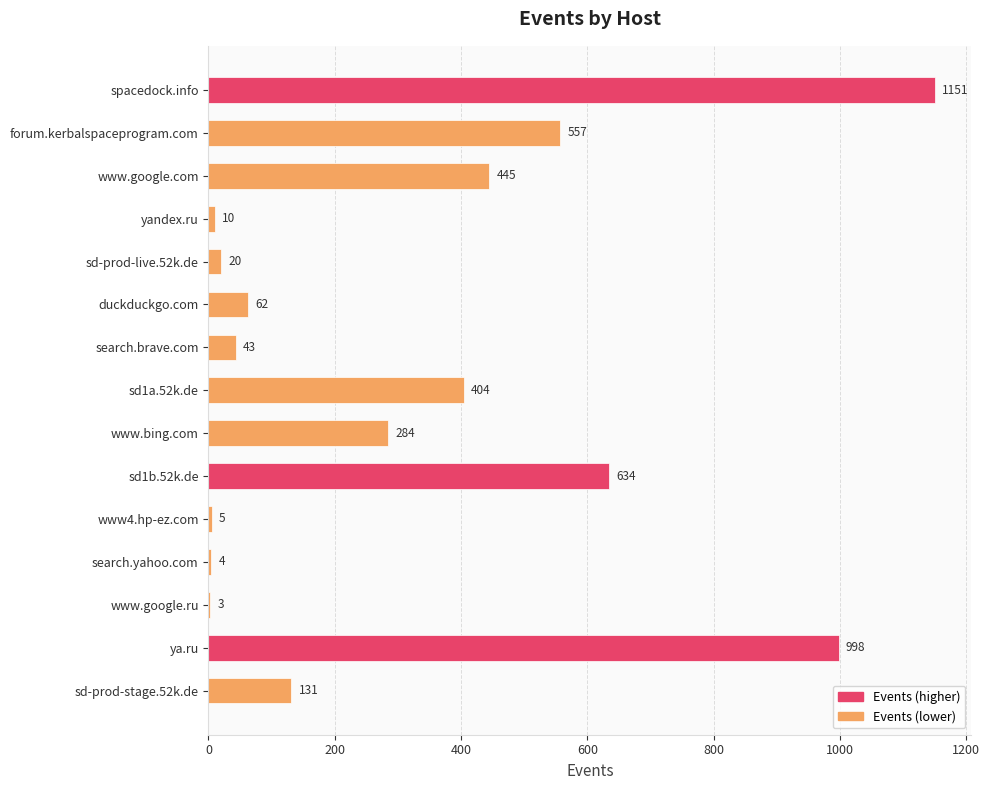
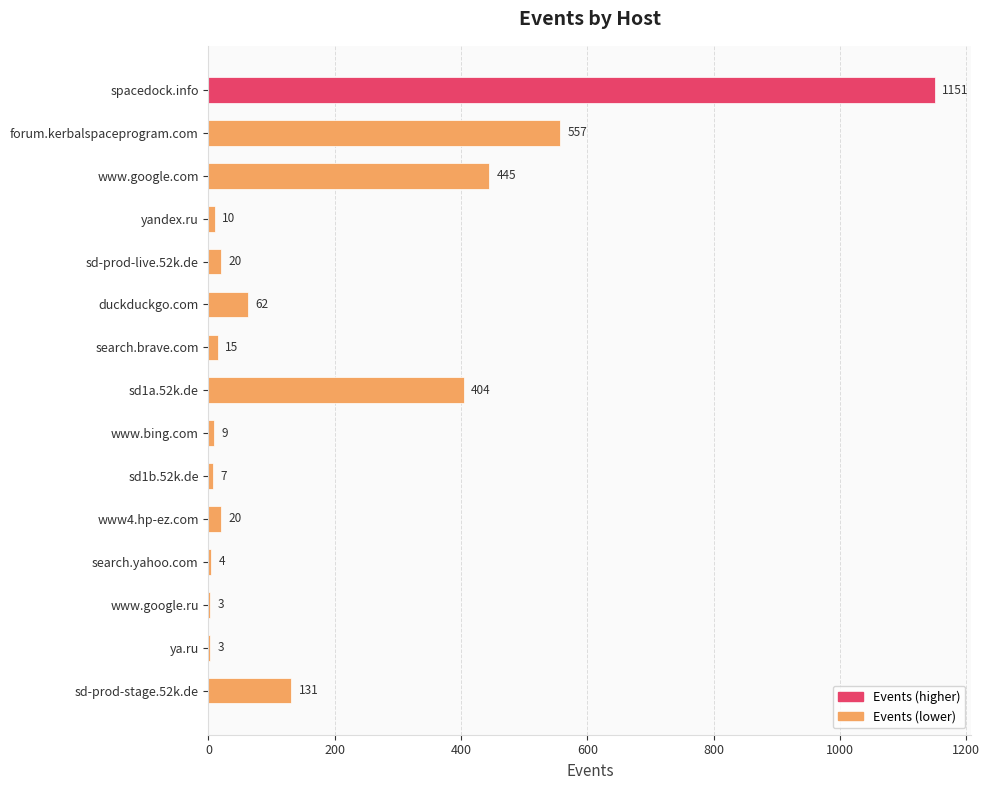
  {
    "spacedock.info": 1151,
    "forum.kerbalspaceprogram.com": 557,
    "www.google.com": 445,
    "yandex.ru": 10,
    "sd-prod-live.52k.de": 20,
    "duckduckgo.com": 62,
-   "search.brave.com": 43,
+   "search.brave.com": 15,
    "sd1a.52k.de": 404,
-   "www.bing.com": 284,
-   "sd1b.52k.de": 634,
-   "www4.hp-ez.com": 5,
+   "www.bing.com": 9,
+   "sd1b.52k.de": 7,
+   "www4.hp-ez.com": 20,
    "search.yahoo.com": 4,
    "www.google.ru": 3,
-   "ya.ru": 998,
+   "ya.ru": 3,
    "sd-prod-stage.52k.de": 131
  }
